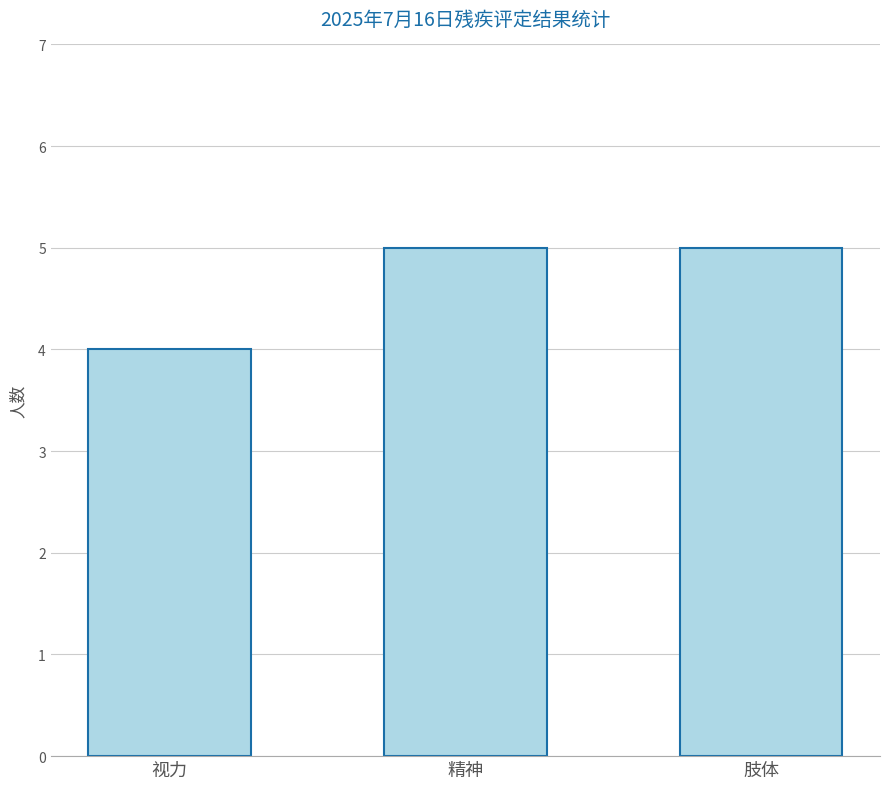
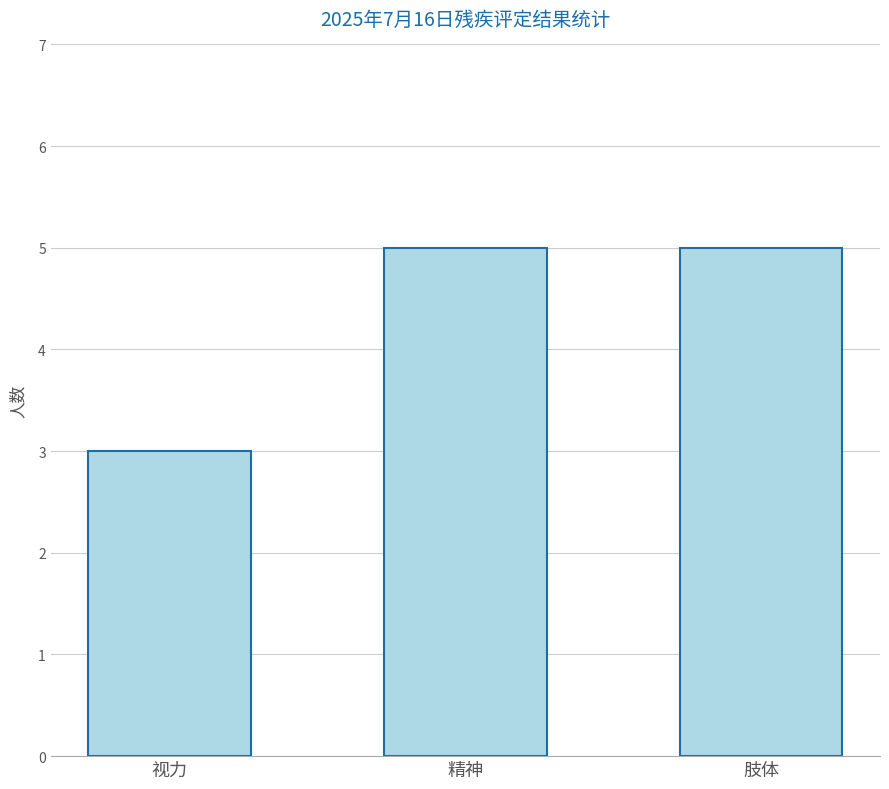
  {
-   "视力": 4,
+   "视力": 3,
    "精神": 5,
    "肢体": 5
  }
